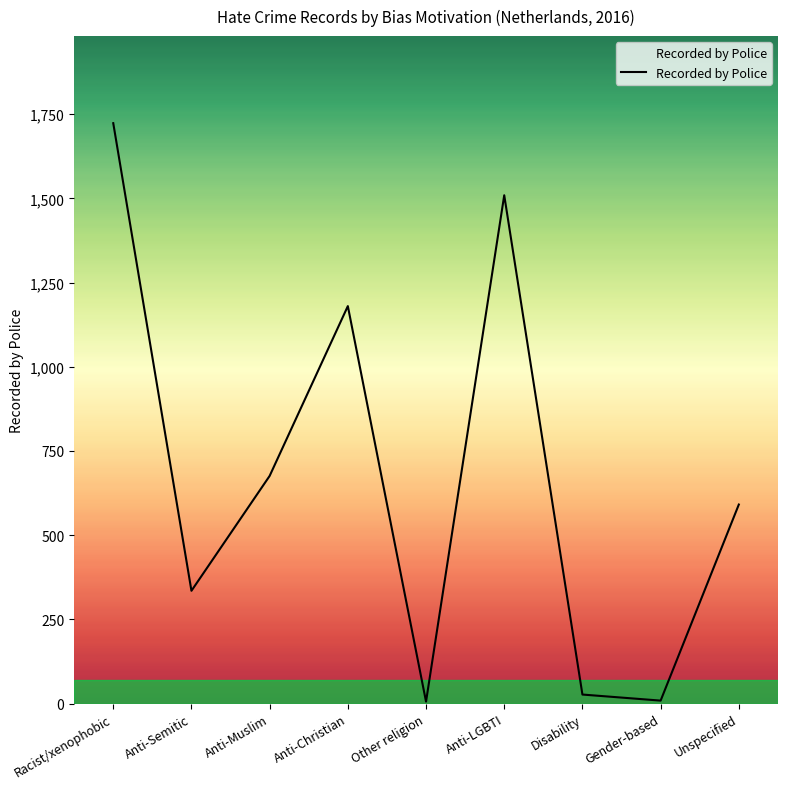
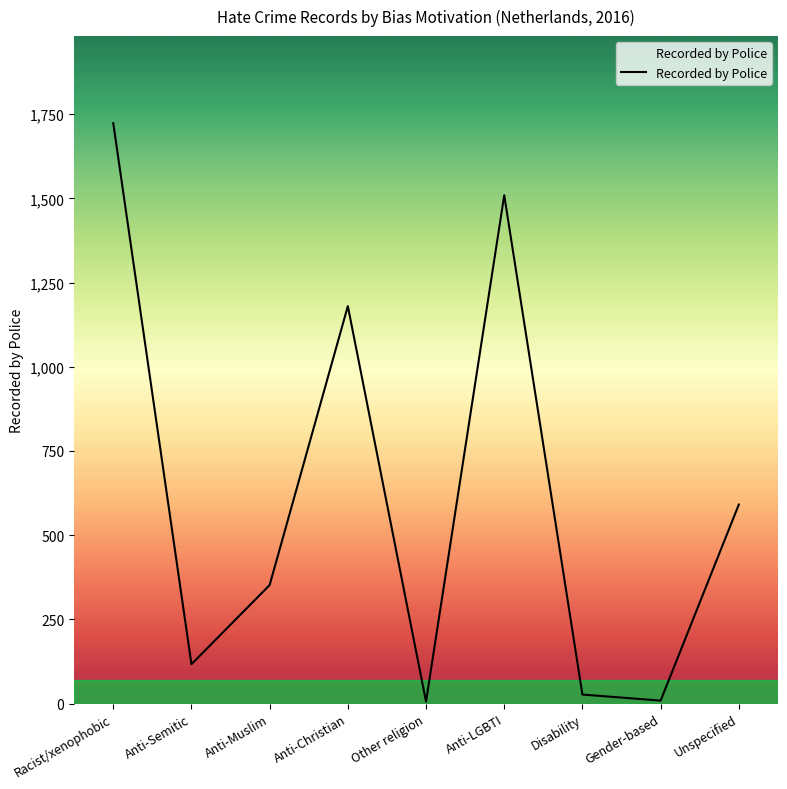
  {
    "Racist/xenophobic": "1,720",
-   "Anti-Semitic": "340",
-   "Anti-Muslim": "680",
+   "Anti-Semitic": "120",
+   "Anti-Muslim": "350",
    "Anti-Christian": "1,180",
    "Anti-LGBTI": "1,510",
    "Unspecified": "590"
  }
